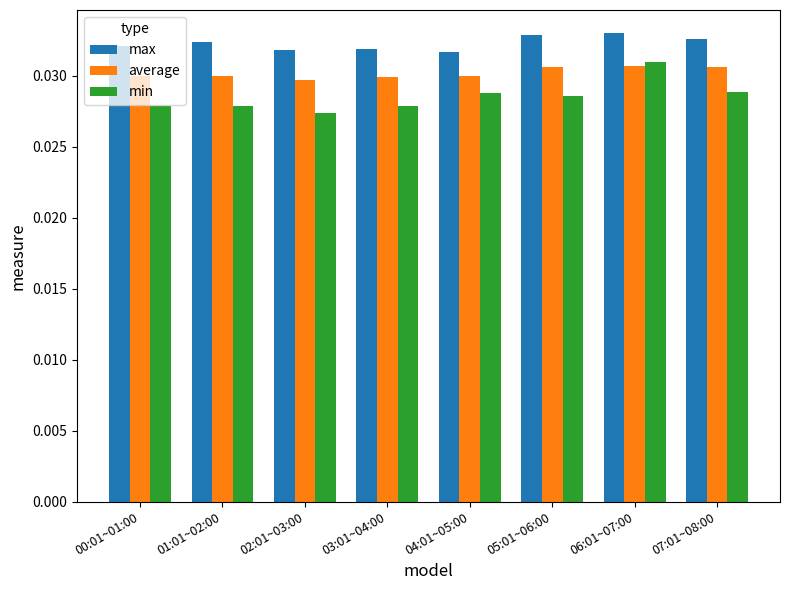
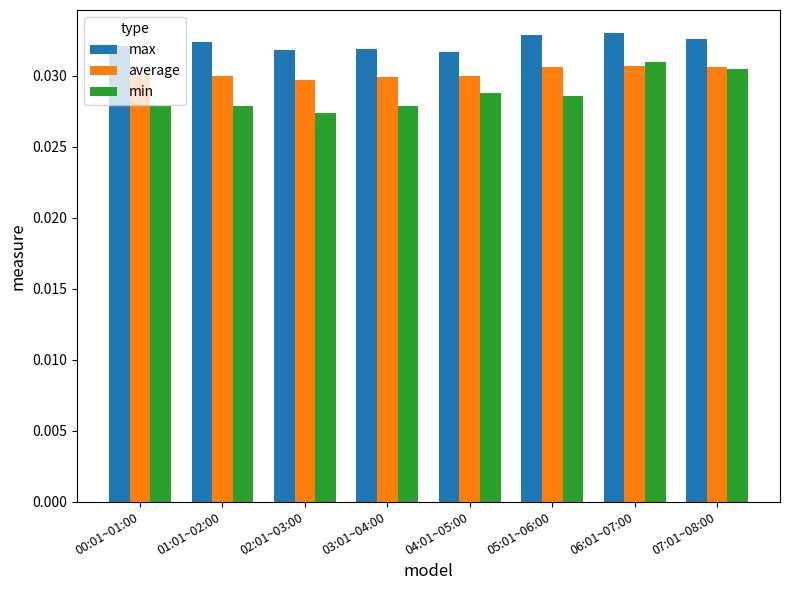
  {
    "max": {
      "01:01~02:00": 0.0324,
      "02:01~03:00": 0.0318,
      "03:01~04:00": 0.0319,
      "04:01~05:00": 0.0317,
      "05:01~06:00": 0.0329,
      "06:01~07:00": 0.0330,
      "07:01~08:00": 0.0326
    },
    "average": {
      "01:01~02:00": 0.0300,
      "02:01~03:00": 0.0297,
      "03:01~04:00": 0.0299,
      "04:01~05:00": 0.0300,
      "05:01~06:00": 0.0306,
      "06:01~07:00": 0.0307,
      "07:01~08:00": 0.0306
    },
    "min": {
      "00:01~01:00": 0.0279,
      "01:01~02:00": 0.0279,
      "02:01~03:00": 0.0274,
      "03:01~04:00": 0.0279,
      "04:01~05:00": 0.0288,
      "05:01~06:00": 0.0286,
      "06:01~07:00": 0.0310,
-     "07:01~08:00": 0.0289
+     "07:01~08:00": 0.0305
    }
  }
